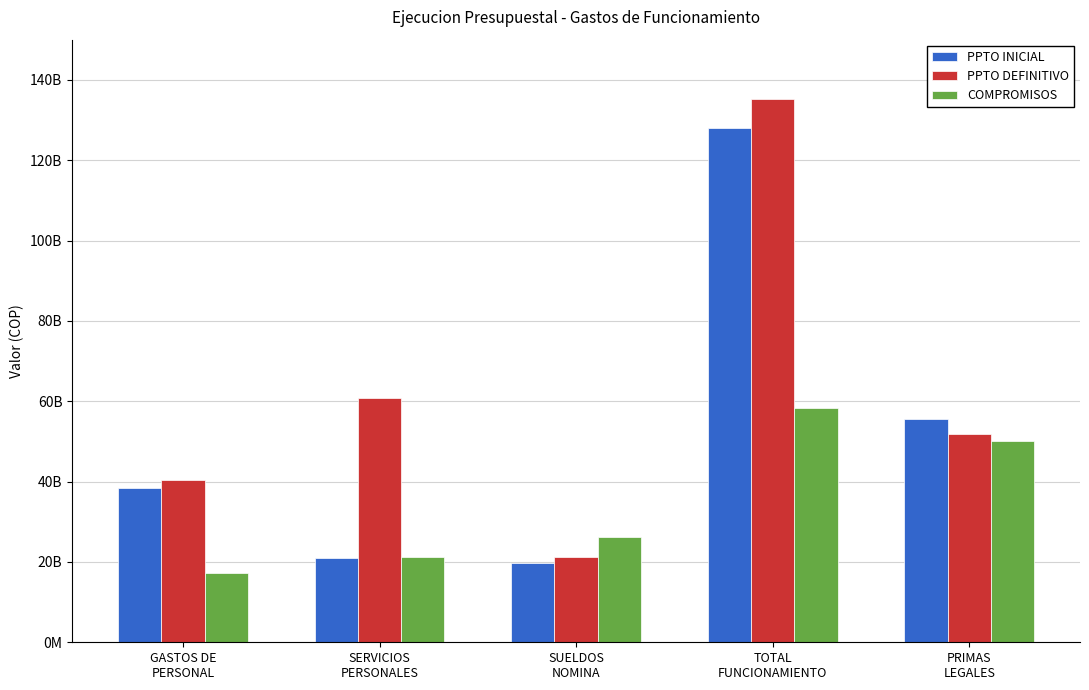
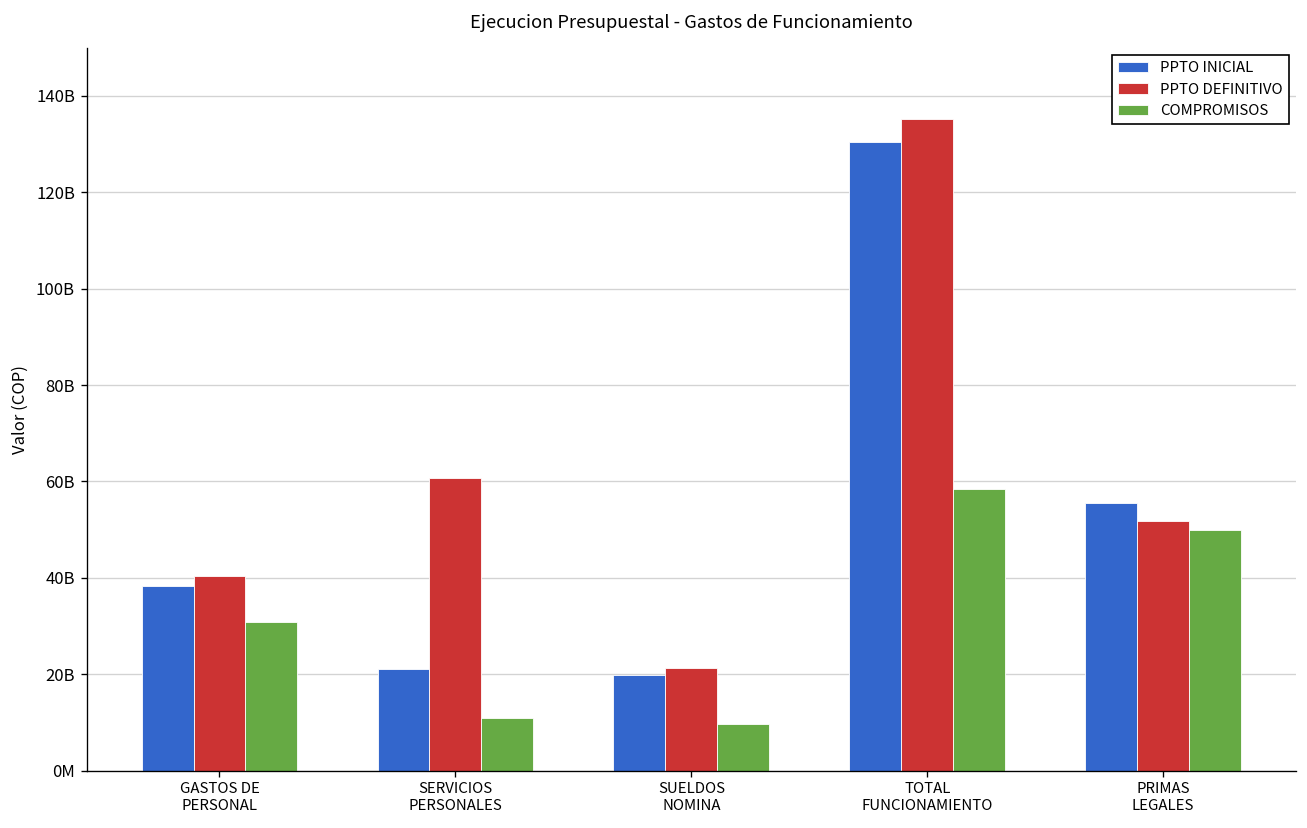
  {
    "PPTO INICIAL": {
      "GASTOS DE PERSONAL": 38000000000,
      "SERVICIOS PERSONALES": 21000000000,
      "SUELDOS NOMINA": 20000000000,
-     "TOTAL FUNCIONAMIENTO": 128000000000,
+     "TOTAL FUNCIONAMIENTO": 130000000000,
      "PRIMAS LEGALES": 56000000000
    },
    "PPTO DEFINITIVO": {
      "GASTOS DE PERSONAL": 40000000000,
      "SERVICIOS PERSONALES": 61000000000,
      "SUELDOS NOMINA": 21000000000,
      "TOTAL FUNCIONAMIENTO": 135000000000,
      "PRIMAS LEGALES": 52000000000
    },
    "COMPROMISOS": {
-     "GASTOS DE PERSONAL": 17000000000,
-     "SERVICIOS PERSONALES": 21000000000,
-     "SUELDOS NOMINA": 26000000000,
+     "GASTOS DE PERSONAL": 31000000000,
+     "SERVICIOS PERSONALES": 11000000000,
+     "SUELDOS NOMINA": 10000000000,
      "TOTAL FUNCIONAMIENTO": 58000000000,
      "PRIMAS LEGALES": 50000000000
    }
  }
